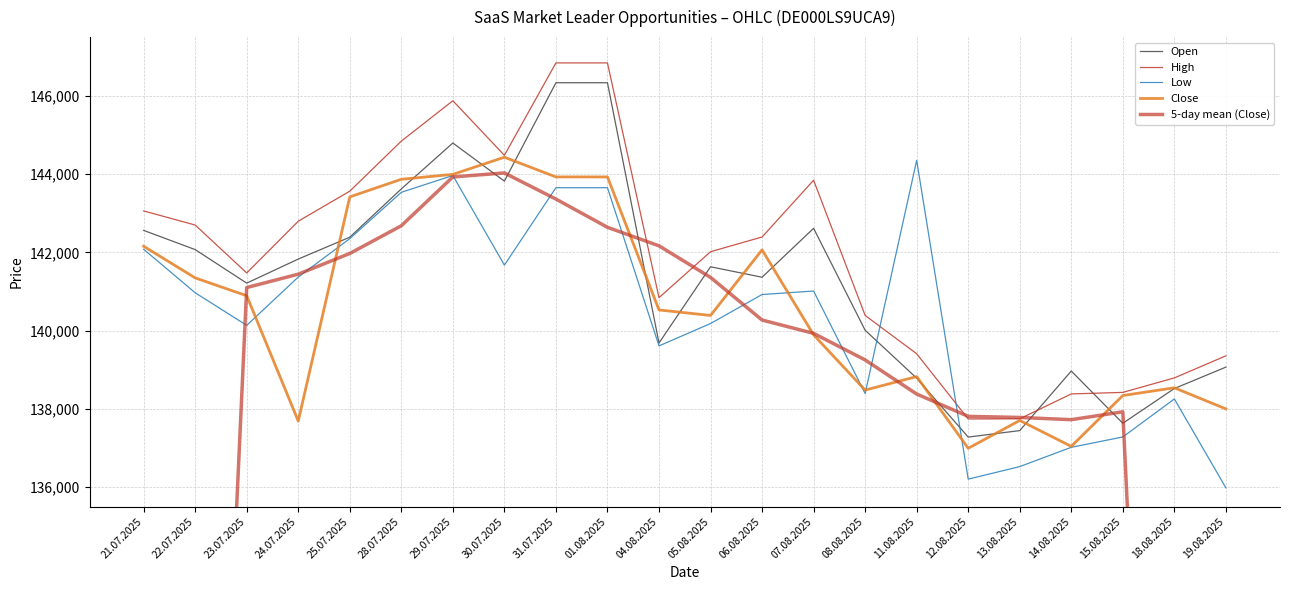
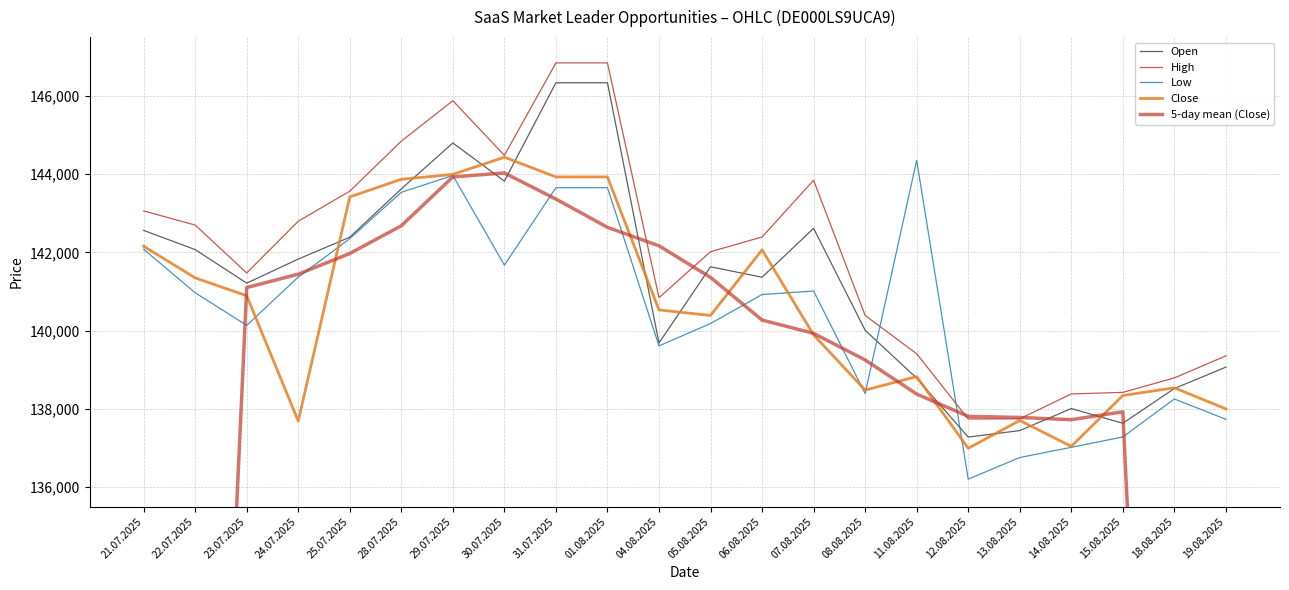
  {
    "Open": {
      "21.07.2025": "142,600",
      "22.07.2025": "142,100",
      "23.07.2025": "141,200",
      "24.07.2025": "141,800",
      "28.07.2025": "143,600",
      "29.07.2025": "144,800",
      "30.07.2025": "143,800",
      "31.07.2025": "146,300",
      "01.08.2025": "146,300",
      "04.08.2025": "139,700",
      "05.08.2025": "141,600",
      "06.08.2025": "141,400",
      "07.08.2025": "142,600",
      "08.08.2025": "140,000",
      "12.08.2025": "137,300",
      "13.08.2025": "137,400",
-     "14.08.2025": "139,000",
+     "14.08.2025": "138,000",
      "15.08.2025": "137,600",
      "19.08.2025": "139,100"
    },
    "Low": {
      "21.07.2025": "142,100",
      "22.07.2025": "141,000",
      "23.07.2025": "140,100",
      "24.07.2025": "141,400",
      "28.07.2025": "143,500",
      "30.07.2025": "141,700",
      "31.07.2025": "143,700",
      "01.08.2025": "143,700",
      "04.08.2025": "139,600",
      "05.08.2025": "140,200",
      "06.08.2025": "140,900",
      "07.08.2025": "141,000",
      "08.08.2025": "138,400",
      "11.08.2025": "144,400",
      "12.08.2025": "136,200",
-     "13.08.2025": "136,500",
+     "13.08.2025": "136,800",
      "15.08.2025": "137,300",
      "18.08.2025": "138,300",
-     "19.08.2025": "136,000"
+     "19.08.2025": "137,700"
    },
    "Close": {
      "21.07.2025": "142,200",
      "22.07.2025": "141,300",
      "23.07.2025": "140,900",
      "24.07.2025": "137,700",
      "25.07.2025": "143,400",
      "28.07.2025": "143,900",
      "31.07.2025": "143,900",
      "01.08.2025": "143,900",
      "04.08.2025": "140,500",
      "05.08.2025": "140,400",
      "06.08.2025": "142,100",
      "08.08.2025": "138,500",
      "12.08.2025": "137,000",
      "15.08.2025": "138,300",
      "19.08.2025": "138,000"
    }
  }
